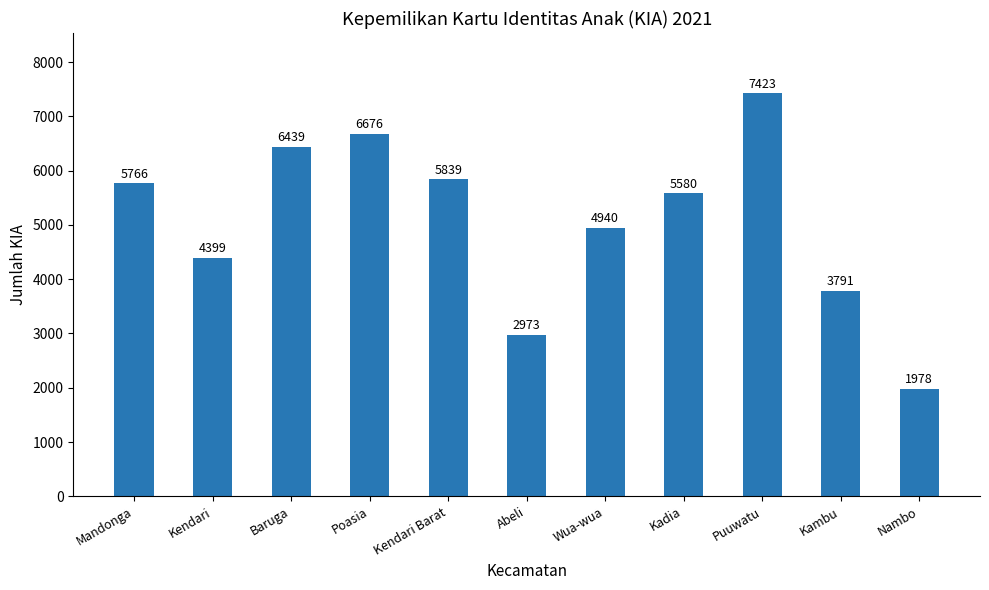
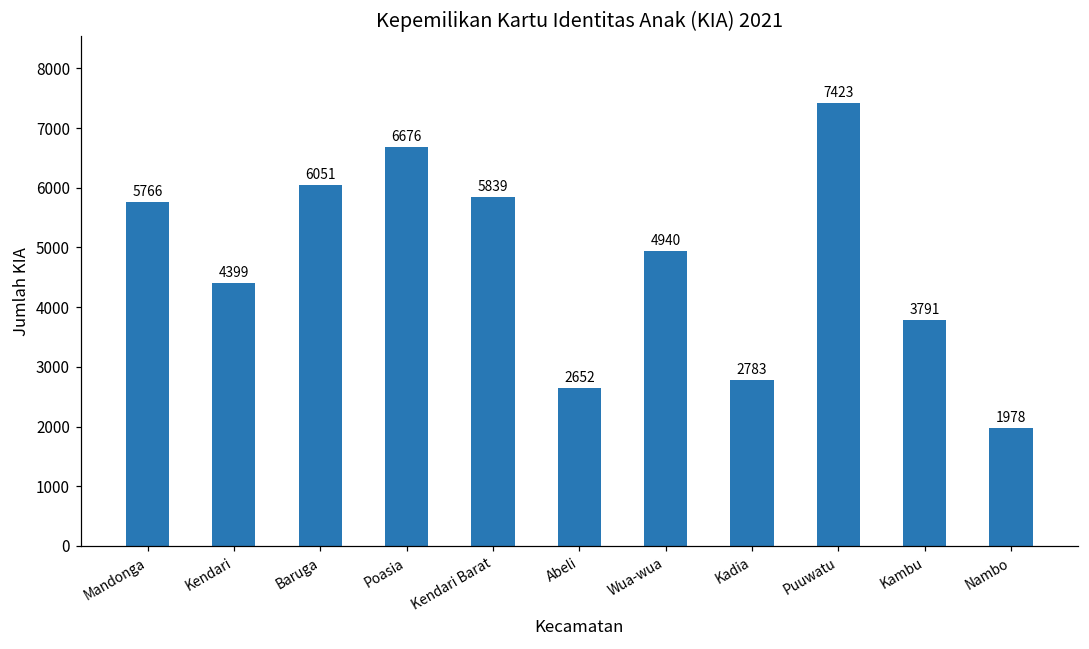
  {
    "Mandonga": 5766,
    "Kendari": 4399,
-   "Baruga": 6439,
+   "Baruga": 6051,
    "Poasia": 6676,
    "Kendari Barat": 5839,
-   "Abeli": 2973,
+   "Abeli": 2652,
    "Wua-wua": 4940,
-   "Kadia": 5580,
+   "Kadia": 2783,
    "Puuwatu": 7423,
    "Kambu": 3791,
    "Nambo": 1978
  }
